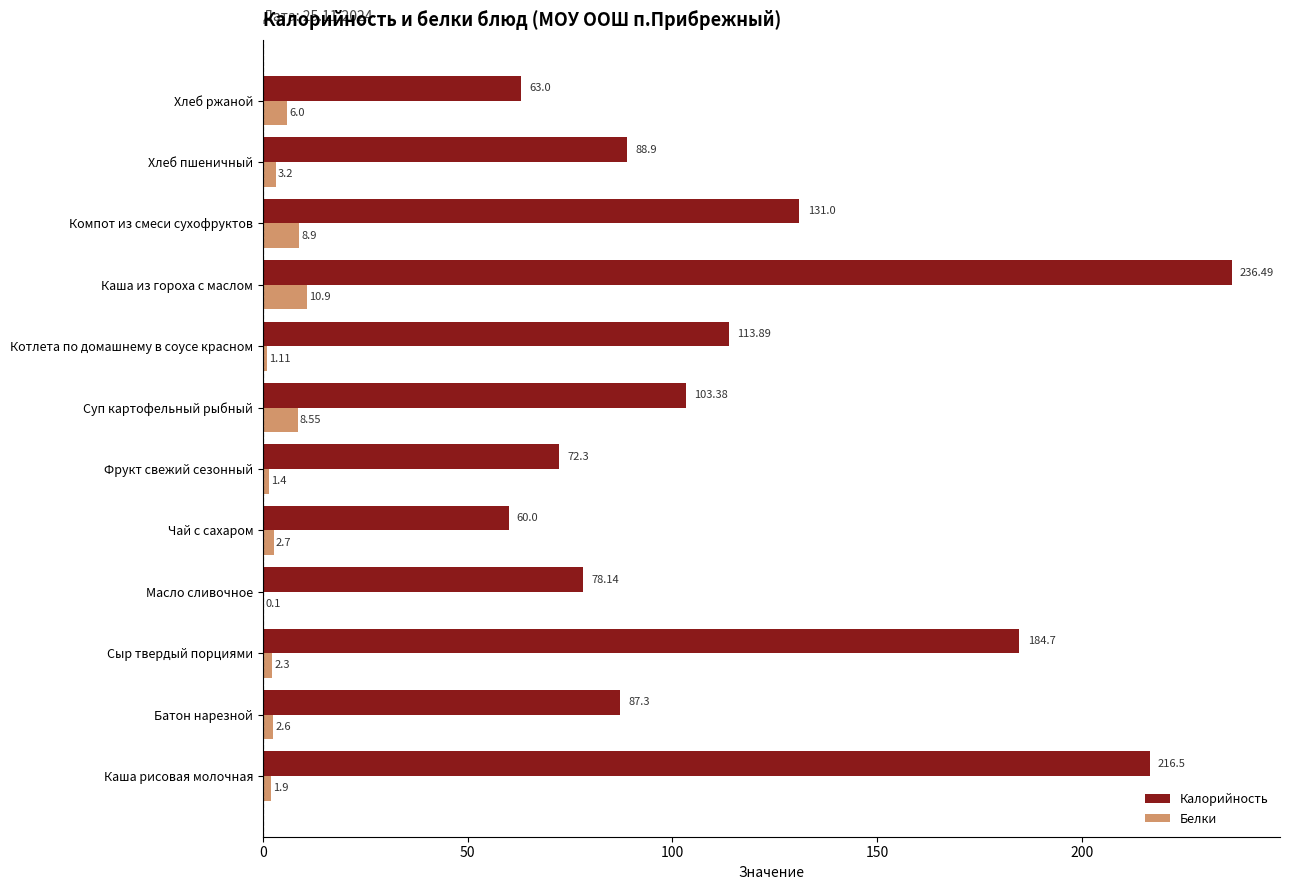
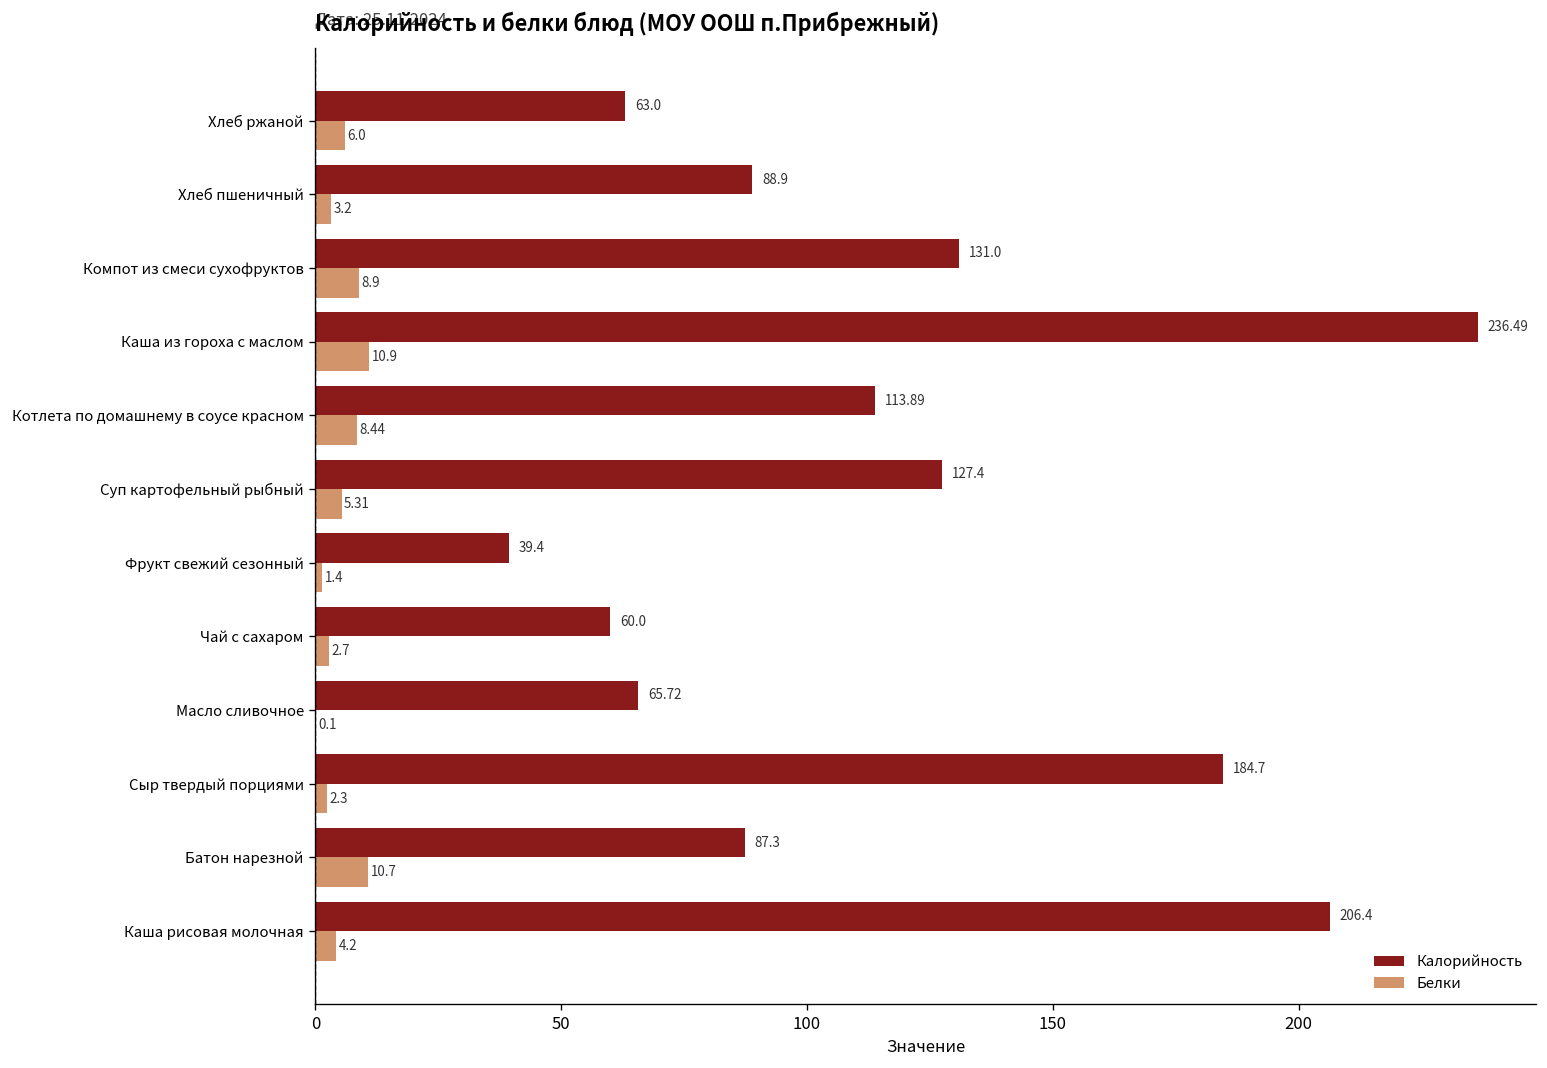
  {
    "Калорийность": {
      "Хлеб ржаной": 63.0,
      "Хлеб пшеничный": 88.9,
      "Компот из смеси сухофруктов": 131.0,
      "Каша из гороха с маслом": 236.49,
      "Котлета по домашнему в соусе красном": 113.89,
-     "Суп картофельный рыбный": 103.38,
-     "Фрукт свежий сезонный": 72.3,
+     "Суп картофельный рыбный": 127.4,
+     "Фрукт свежий сезонный": 39.4,
      "Чай с сахаром": 60.0,
-     "Масло сливочное": 78.14,
+     "Масло сливочное": 65.72,
      "Сыр твердый порциями": 184.7,
      "Батон нарезной": 87.3,
-     "Каша рисовая молочная": 216.5
+     "Каша рисовая молочная": 206.4
    },
    "Белки": {
      "Хлеб ржаной": 6.0,
      "Хлеб пшеничный": 3.2,
      "Компот из смеси сухофруктов": 8.9,
      "Каша из гороха с маслом": 10.9,
-     "Котлета по домашнему в соусе красном": 1.11,
-     "Суп картофельный рыбный": 8.55,
+     "Котлета по домашнему в соусе красном": 8.44,
+     "Суп картофельный рыбный": 5.31,
      "Фрукт свежий сезонный": 1.4,
      "Чай с сахаром": 2.7,
      "Масло сливочное": 0.1,
      "Сыр твердый порциями": 2.3,
-     "Батон нарезной": 2.6,
-     "Каша рисовая молочная": 1.9
+     "Батон нарезной": 10.7,
+     "Каша рисовая молочная": 4.2
    }
  }
